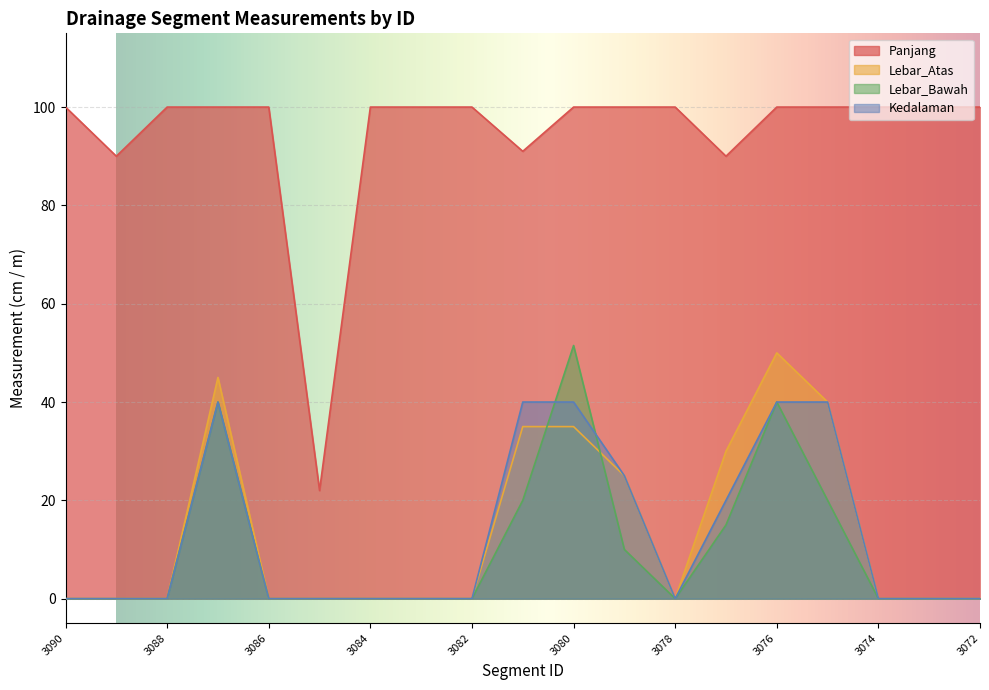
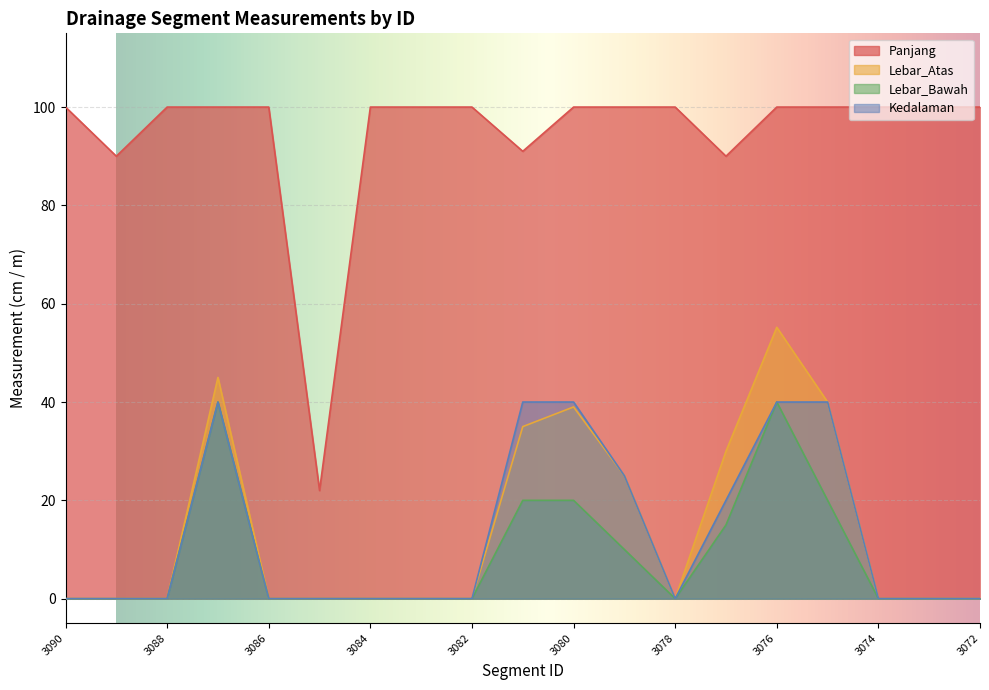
  {
    "Panjang": {
      "3090": 100,
      "3088": 100,
      "3086": 100,
      "3084": 100,
      "3082": 100,
      "3080": 100,
      "3078": 100,
      "3076": 100,
      "3072": 100
    },
    "Lebar_Atas": {
-     "3080": 35,
-     "3076": 50
+     "3080": 39,
+     "3076": 55
    },
    "Lebar_Bawah": {
-     "3080": 52
+     "3080": 20
    },
    "Kedalaman": {
      "3080": 40
    }
  }
